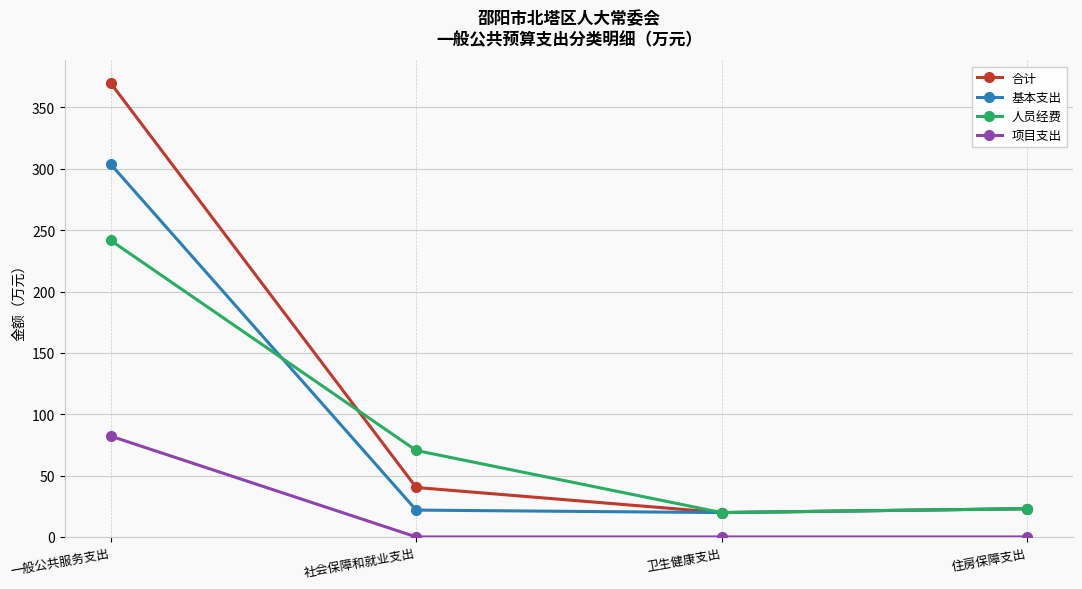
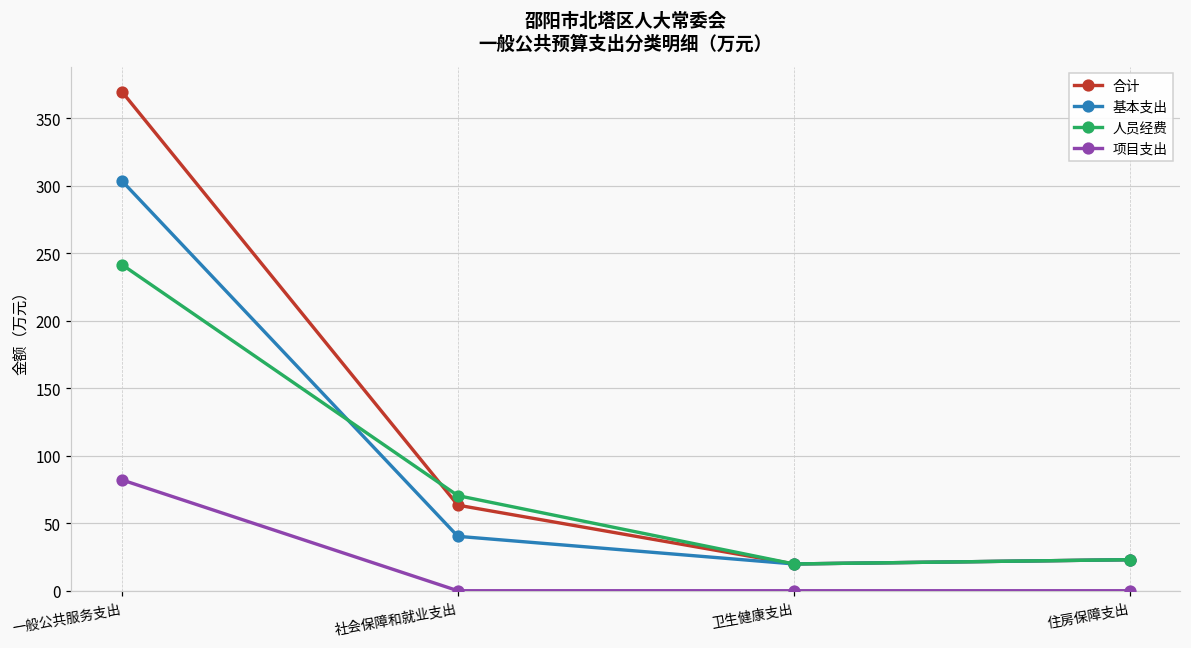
  {
    "合计": {
      "一般公共服务支出": 370,
-     "社会保障和就业支出": 40
+     "社会保障和就业支出": 63
    },
    "基本支出": {
      "一般公共服务支出": 304,
-     "社会保障和就业支出": 22
+     "社会保障和就业支出": 40
    },
    "人员经费": {
      "一般公共服务支出": 242,
      "社会保障和就业支出": 70
    },
    "项目支出": {
      "一般公共服务支出": 82,
      "社会保障和就业支出": 0,
      "卫生健康支出": 0,
      "住房保障支出": 0
    }
  }
